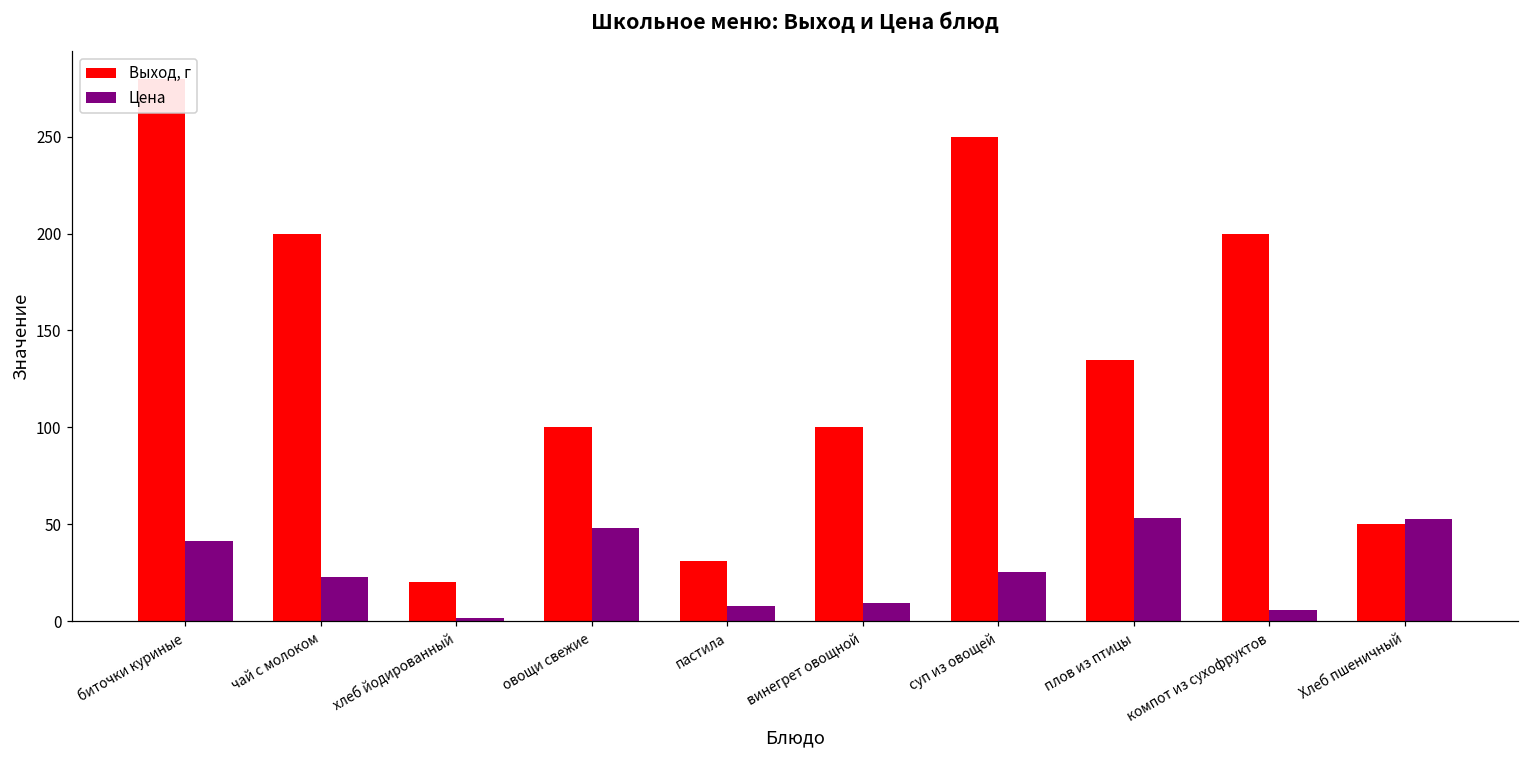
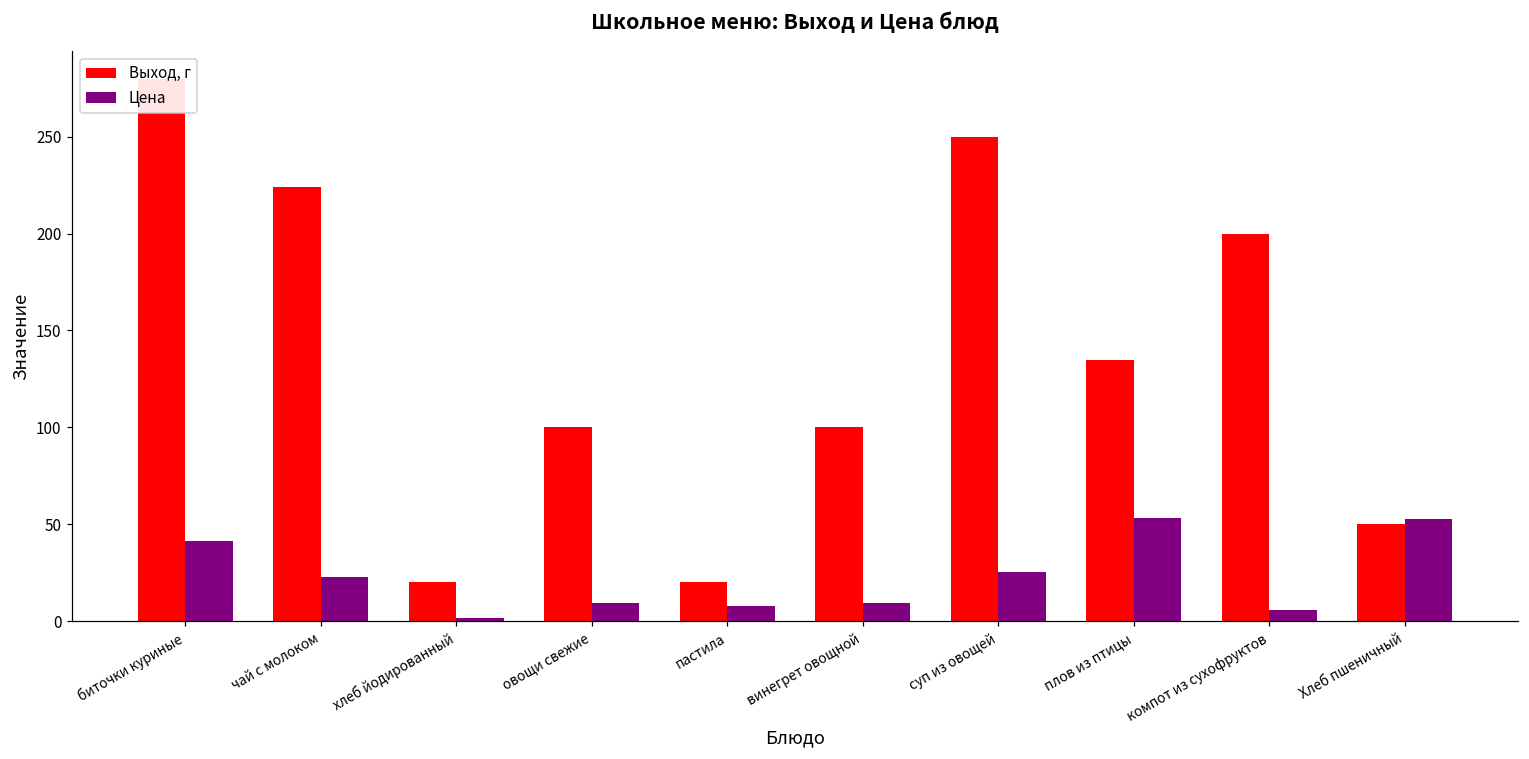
  {
    "Выход, г": {
-     "чай с молоком": 200,
+     "чай с молоком": 224,
      "хлеб йодированный": 20,
      "овощи свежие": 100,
-     "пастила": 31,
+     "пастила": 20,
      "винегрет овощной": 100,
      "суп из овощей": 250,
      "плов из птицы": 135,
      "компот из сухофруктов": 200,
      "Хлеб пшеничный": 50
    },
    "Цена": {
      "биточки куриные": 41,
      "чай с молоком": 23,
-     "овощи свежие": 48,
+     "овощи свежие": 9,
      "пастила": 8,
      "винегрет овощной": 9,
      "суп из овощей": 26,
      "плов из птицы": 53,
      "компот из сухофруктов": 6,
      "Хлеб пшеничный": 53
    }
  }
